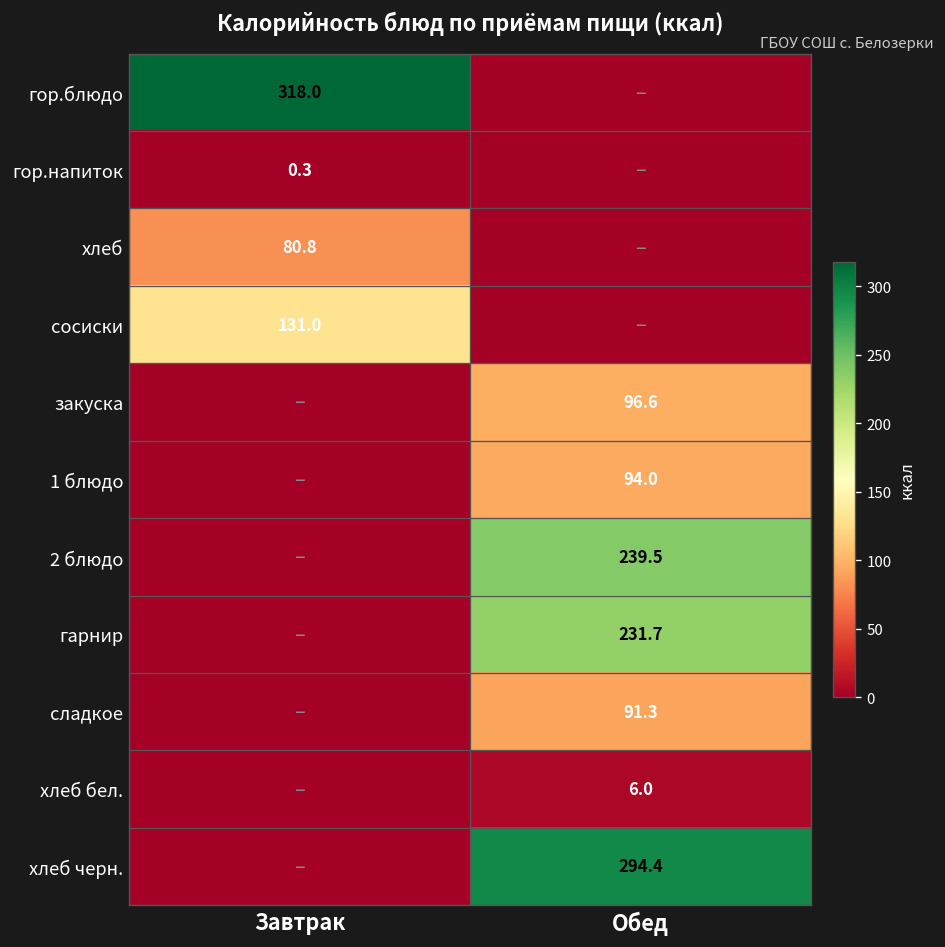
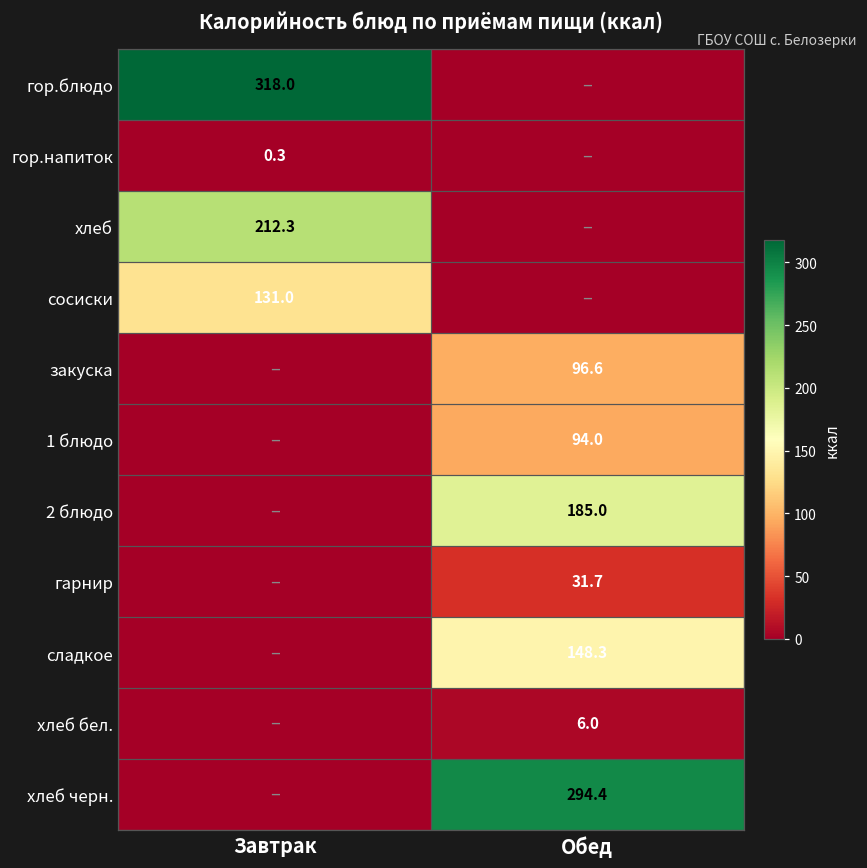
  {
    "гор.блюдо": {
      "Завтрак": 318.0
    },
    "гор.напиток": {
      "Завтрак": 0.3
    },
    "хлеб": {
-     "Завтрак": 80.8
+     "Завтрак": 212.3
    },
    "сосиски": {
      "Завтрак": 131.0
    },
    "закуска": {
      "Обед": 96.6
    },
    "1 блюдо": {
      "Обед": 94.0
    },
    "2 блюдо": {
-     "Обед": 239.5
+     "Обед": 185.0
    },
    "гарнир": {
-     "Обед": 231.7
+     "Обед": 31.7
    },
    "сладкое": {
-     "Обед": 91.3
+     "Обед": 148.3
    },
    "хлеб бел.": {
      "Обед": 6.0
    },
    "хлеб черн.": {
      "Обед": 294.4
    }
  }
